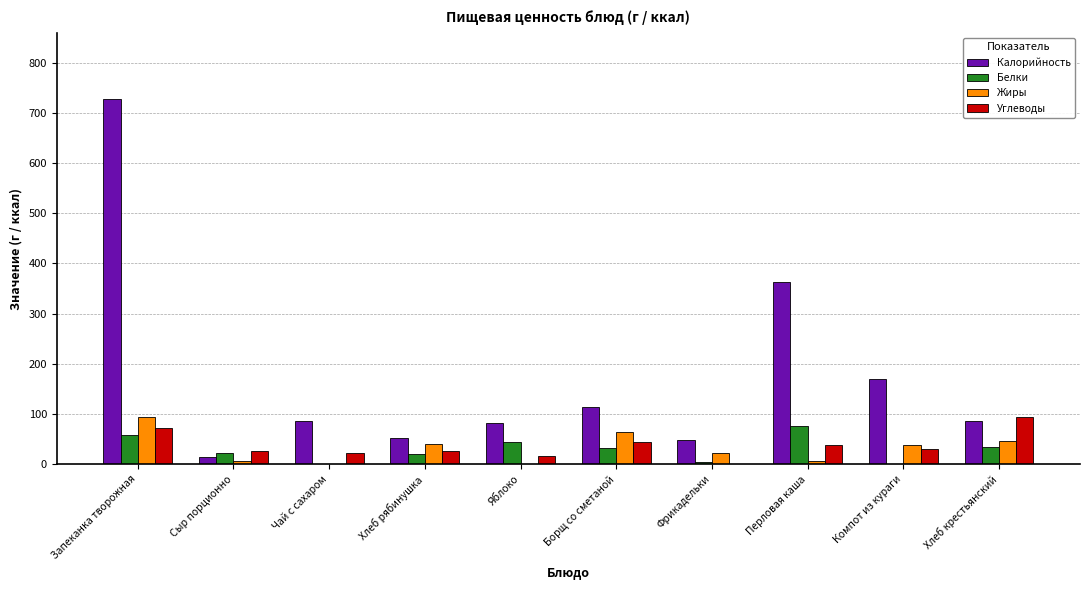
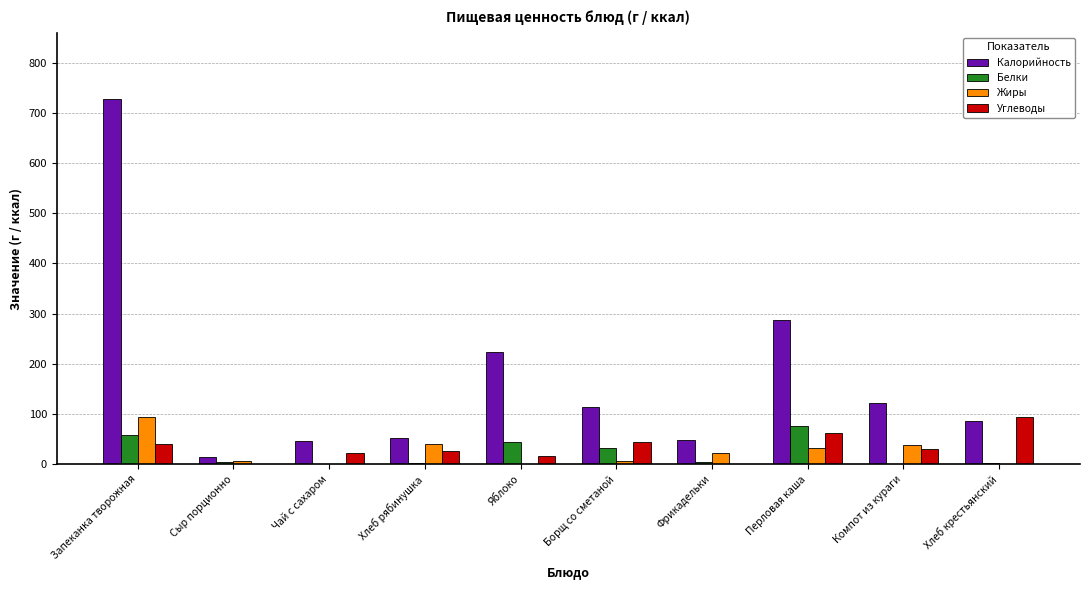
  {
    "Калорийность": {
      "Запеканка творожная": 730,
      "Сыр порционно": 20,
-     "Чай с сахаром": 90,
+     "Чай с сахаром": 50,
      "Хлеб рябинушка": 50,
-     "Яблоко": 80,
+     "Яблоко": 220,
      "Борщ со сметаной": 110,
      "Фрикадельки": 50,
-     "Перловая каша": 360,
-     "Компот из кураги": 170,
+     "Перловая каша": 290,
+     "Компот из кураги": 120,
      "Хлеб крестьянский": 90
    },
    "Белки": {
      "Запеканка творожная": 60,
-     "Сыр порционно": 20,
+     "Сыр порционно": 10,
      "Чай с сахаром": 0,
-     "Хлеб рябинушка": 20,
+     "Хлеб рябинушка": 0,
      "Яблоко": 50,
      "Борщ со сметаной": 30,
      "Перловая каша": 80,
-     "Хлеб крестьянский": 30
+     "Хлеб крестьянский": 0
    },
    "Жиры": {
      "Запеканка творожная": 90,
      "Сыр порционно": 10,
      "Чай с сахаром": 0,
      "Хлеб рябинушка": 40,
-     "Борщ со сметаной": 60,
+     "Борщ со сметаной": 10,
      "Фрикадельки": 20,
-     "Перловая каша": 10,
+     "Перловая каша": 30,
      "Компот из кураги": 40,
-     "Хлеб крестьянский": 50
+     "Хлеб крестьянский": 0
    },
    "Углеводы": {
-     "Запеканка творожная": 70,
-     "Сыр порционно": 30,
+     "Запеканка творожная": 40,
+     "Сыр порционно": 0,
      "Чай с сахаром": 20,
      "Хлеб рябинушка": 30,
      "Яблоко": 20,
      "Борщ со сметаной": 50,
      "Фрикадельки": 0,
-     "Перловая каша": 40,
+     "Перловая каша": 60,
      "Компот из кураги": 30,
      "Хлеб крестьянский": 100
    }
  }
